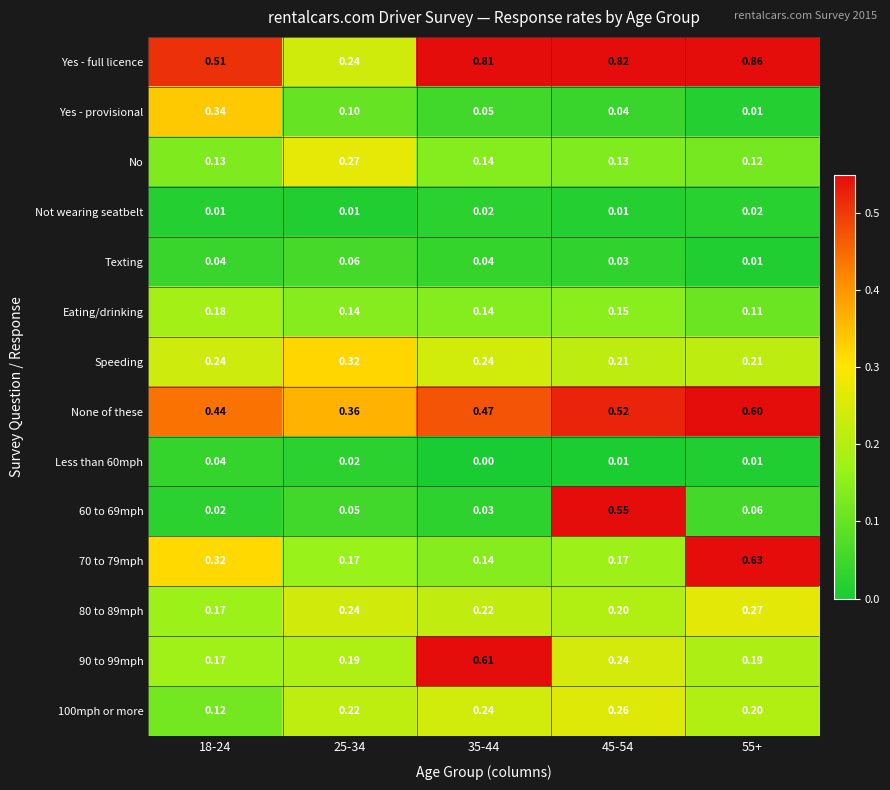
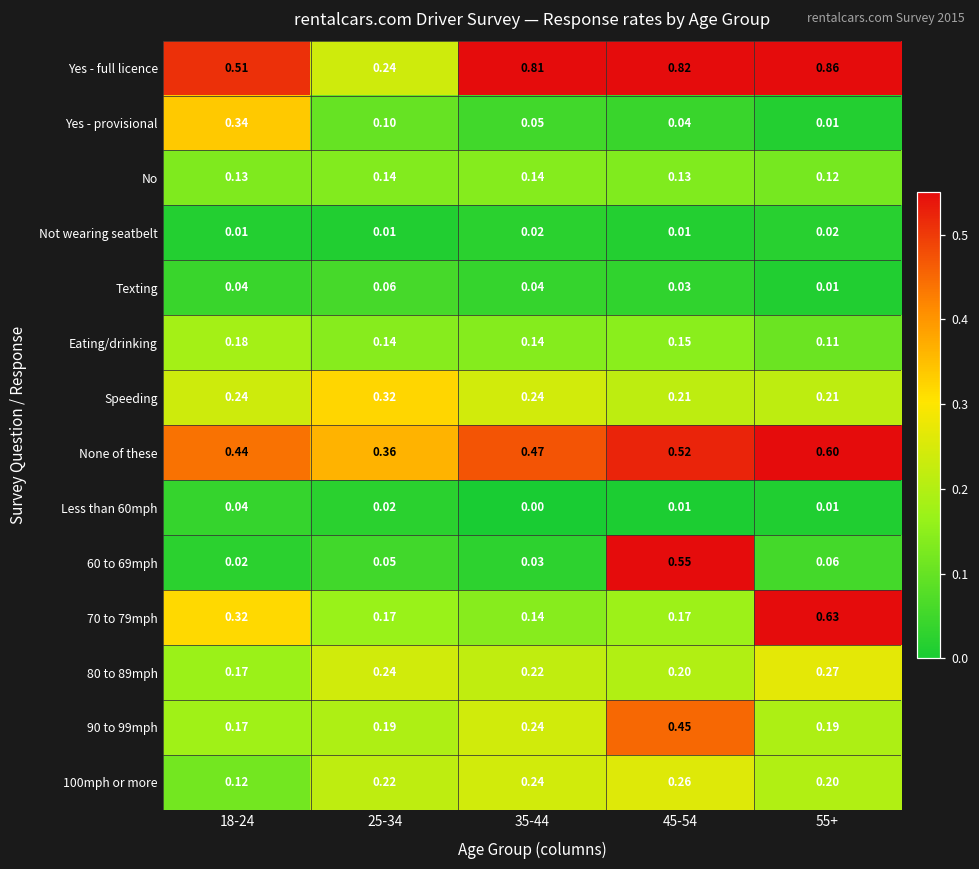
  {
    "Yes - full licence": {
      "18-24": 0.51,
      "25-34": 0.24,
      "35-44": 0.81,
      "45-54": 0.82,
      "55+": 0.86
    },
    "Yes - provisional": {
      "18-24": 0.34,
      "25-34": 0.10,
      "35-44": 0.05,
      "45-54": 0.04,
      "55+": 0.01
    },
    "No": {
      "18-24": 0.13,
-     "25-34": 0.27,
+     "25-34": 0.14,
      "35-44": 0.14,
      "45-54": 0.13,
      "55+": 0.12
    },
    "Not wearing seatbelt": {
      "18-24": 0.01,
      "25-34": 0.01,
      "35-44": 0.02,
      "45-54": 0.01,
      "55+": 0.02
    },
    "Texting": {
      "18-24": 0.04,
      "25-34": 0.06,
      "35-44": 0.04,
      "45-54": 0.03,
      "55+": 0.01
    },
    "Eating/drinking": {
      "18-24": 0.18,
      "25-34": 0.14,
      "35-44": 0.14,
      "45-54": 0.15,
      "55+": 0.11
    },
    "Speeding": {
      "18-24": 0.24,
      "25-34": 0.32,
      "35-44": 0.24,
      "45-54": 0.21,
      "55+": 0.21
    },
    "None of these": {
      "18-24": 0.44,
      "25-34": 0.36,
      "35-44": 0.47,
      "45-54": 0.52,
      "55+": 0.60
    },
    "Less than 60mph": {
      "18-24": 0.04,
      "25-34": 0.02,
      "35-44": 0.00,
      "45-54": 0.01,
      "55+": 0.01
    },
    "60 to 69mph": {
      "18-24": 0.02,
      "25-34": 0.05,
      "35-44": 0.03,
      "45-54": 0.55,
      "55+": 0.06
    },
    "70 to 79mph": {
      "18-24": 0.32,
      "25-34": 0.17,
      "35-44": 0.14,
      "45-54": 0.17,
      "55+": 0.63
    },
    "80 to 89mph": {
      "18-24": 0.17,
      "25-34": 0.24,
      "35-44": 0.22,
      "45-54": 0.20,
      "55+": 0.27
    },
    "90 to 99mph": {
      "18-24": 0.17,
      "25-34": 0.19,
-     "35-44": 0.61,
-     "45-54": 0.24,
+     "35-44": 0.24,
+     "45-54": 0.45,
      "55+": 0.19
    },
    "100mph or more": {
      "18-24": 0.12,
      "25-34": 0.22,
      "35-44": 0.24,
      "45-54": 0.26,
      "55+": 0.20
    }
  }
